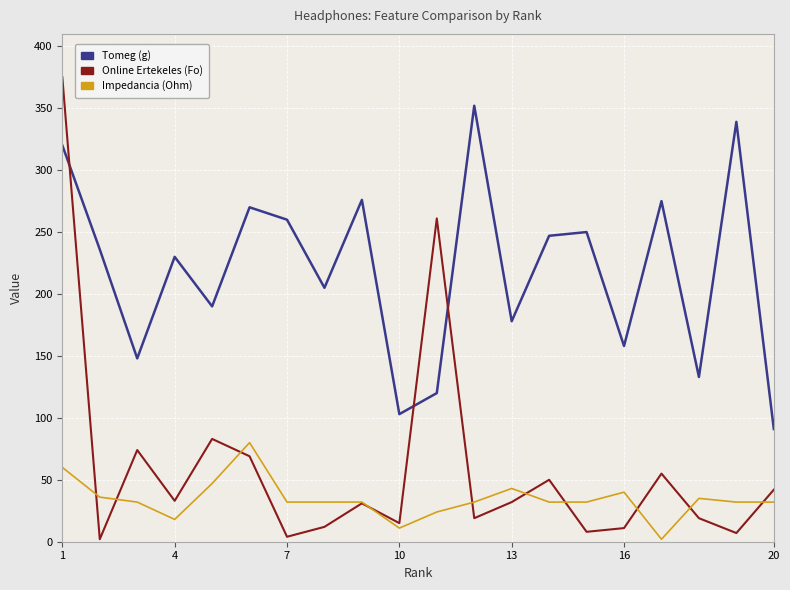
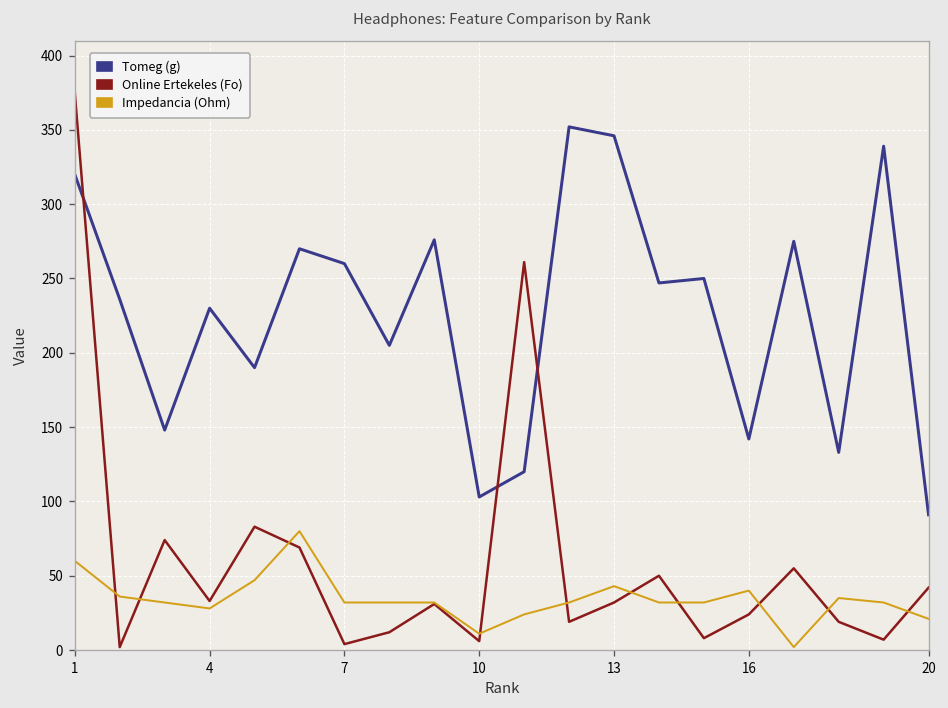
  {
    "Tomeg (g)": {
      "1": 320,
      "4": 230,
      "7": 260,
      "10": 103,
-     "13": 178,
-     "16": 158,
+     "13": 346,
+     "16": 142,
      "20": 91
    },
    "Online Ertekeles (Fo)": {
      "1": 375,
      "4": 33,
      "7": 4,
-     "10": 15,
+     "10": 6,
      "13": 32,
-     "16": 11,
+     "16": 24,
      "20": 42
    },
    "Impedancia (Ohm)": {
      "1": 60,
-     "4": 18,
+     "4": 28,
      "7": 32,
      "10": 11,
      "13": 43,
      "16": 40,
-     "20": 32
+     "20": 21
    }
  }
